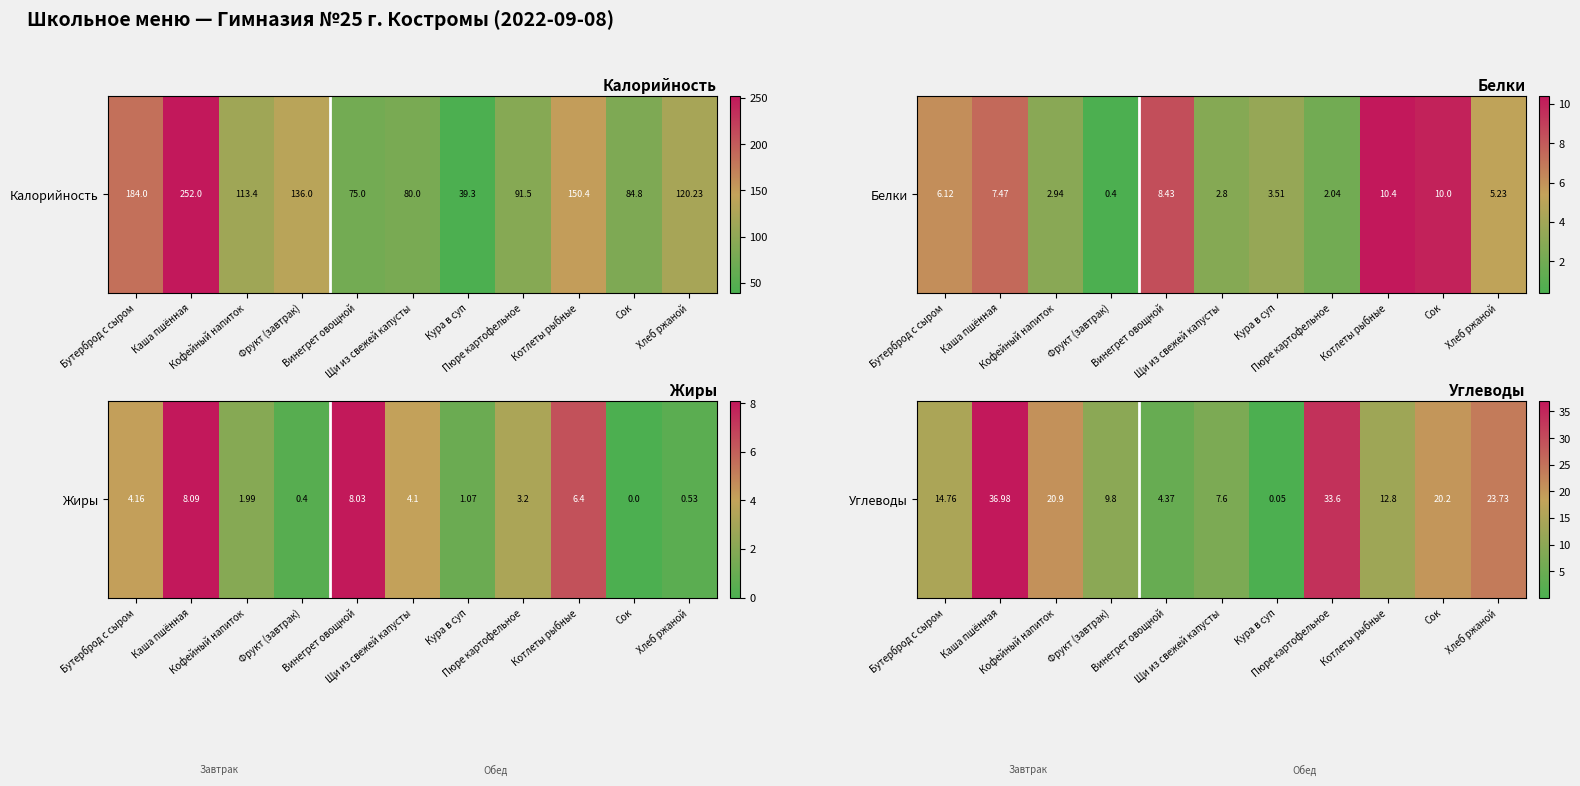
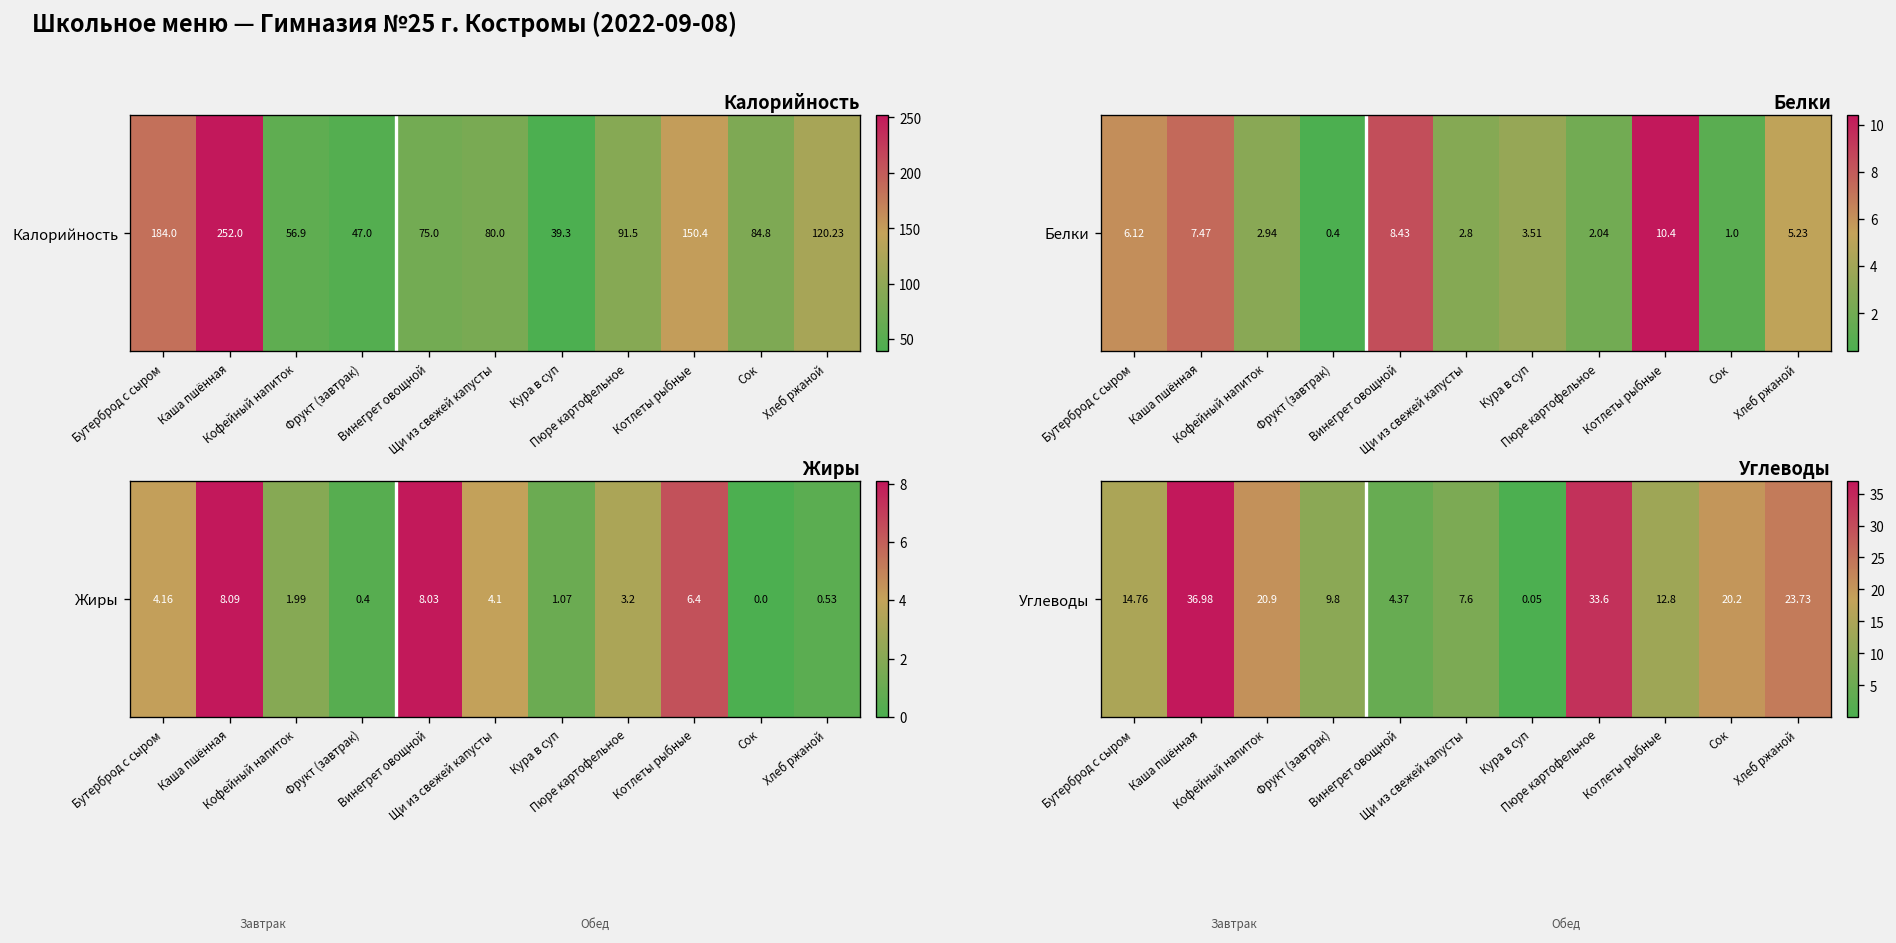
  {
    "Калорийность": {
      "Калорийность": {
        "Бутерброд с сыром": 184.0,
        "Каша пшённая": 252.0,
-       "Кофейный напиток": 113.4,
-       "Фрукт (завтрак)": 136.0,
+       "Кофейный напиток": 56.9,
+       "Фрукт (завтрак)": 47.0,
        "Винегрет овощной": 75.0,
        "Щи из свежей капусты": 80.0,
        "Кура в суп": 39.3,
        "Пюре картофельное": 91.5,
        "Котлеты рыбные": 150.4,
        "Сок": 84.8,
        "Хлеб ржаной": 120.23
      }
    },
    "Белки": {
      "Белки": {
        "Бутерброд с сыром": 6.12,
        "Каша пшённая": 7.47,
        "Кофейный напиток": 2.94,
        "Фрукт (завтрак)": 0.4,
        "Винегрет овощной": 8.43,
        "Щи из свежей капусты": 2.8,
        "Кура в суп": 3.51,
        "Пюре картофельное": 2.04,
        "Котлеты рыбные": 10.4,
-       "Сок": 10.0,
+       "Сок": 1.0,
        "Хлеб ржаной": 5.23
      }
    },
    "Жиры": {
      "Жиры": {
        "Бутерброд с сыром": 4.16,
        "Каша пшённая": 8.09,
        "Кофейный напиток": 1.99,
        "Фрукт (завтрак)": 0.4,
        "Винегрет овощной": 8.03,
        "Щи из свежей капусты": 4.1,
        "Кура в суп": 1.07,
        "Пюре картофельное": 3.2,
        "Котлеты рыбные": 6.4,
        "Сок": 0.0,
        "Хлеб ржаной": 0.53
      }
    },
    "Углеводы": {
      "Углеводы": {
        "Бутерброд с сыром": 14.76,
        "Каша пшённая": 36.98,
        "Кофейный напиток": 20.9,
        "Фрукт (завтрак)": 9.8,
        "Винегрет овощной": 4.37,
        "Щи из свежей капусты": 7.6,
        "Кура в суп": 0.05,
        "Пюре картофельное": 33.6,
        "Котлеты рыбные": 12.8,
        "Сок": 20.2,
        "Хлеб ржаной": 23.73
      }
    }
  }
